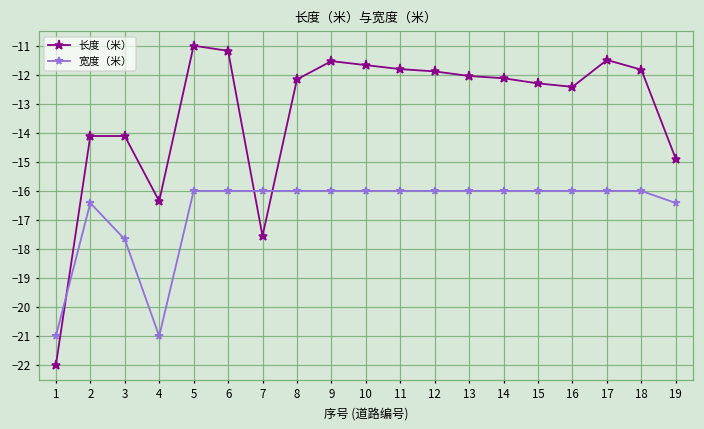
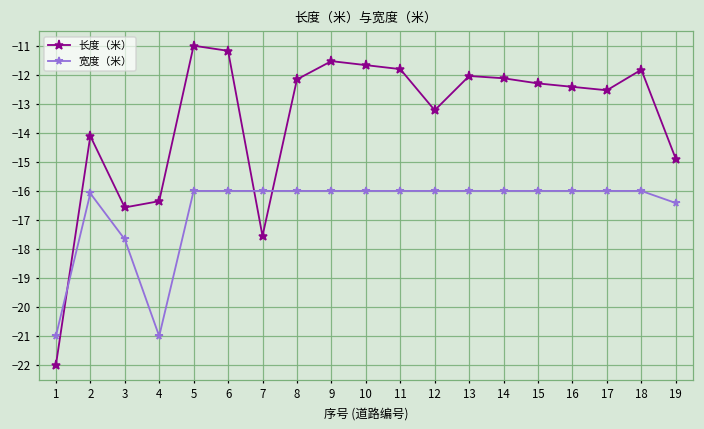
  {
    "长度（米）": {
      "1": -22.0,
      "2": -14.1,
-     "3": -14.1,
+     "3": -16.6,
      "4": -16.4,
      "5": -11.0,
      "6": -11.2,
      "7": -17.6,
      "8": -12.2,
      "9": -11.5,
      "10": -11.7,
      "11": -11.8,
-     "12": -11.9,
+     "12": -13.2,
      "13": -12.0,
      "14": -12.1,
      "15": -12.3,
      "16": -12.4,
-     "17": -11.5,
+     "17": -12.5,
      "18": -11.8,
      "19": -14.9
    },
    "宽度（米）": {
      "1": -21.0,
-     "2": -16.4,
+     "2": -16.1,
      "3": -17.7,
      "4": -21.0,
      "5": -16.0,
      "6": -16.0,
      "7": -16.0,
      "8": -16.0,
      "9": -16.0,
      "10": -16.0,
      "11": -16.0,
      "12": -16.0,
      "13": -16.0,
      "14": -16.0,
      "15": -16.0,
      "16": -16.0,
      "17": -16.0,
      "18": -16.0,
      "19": -16.4
    }
  }
